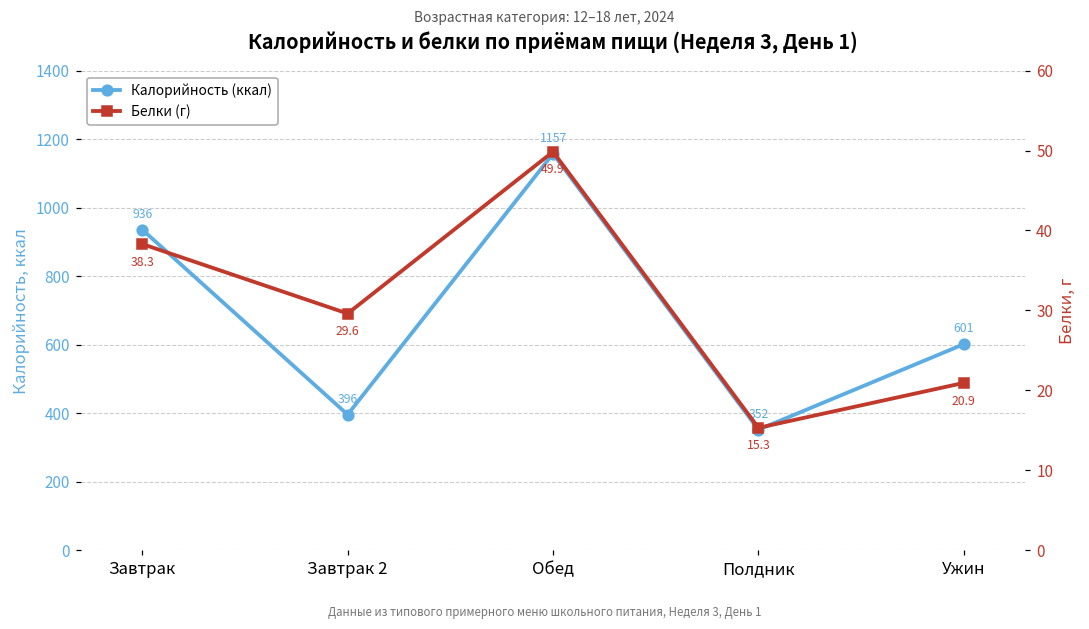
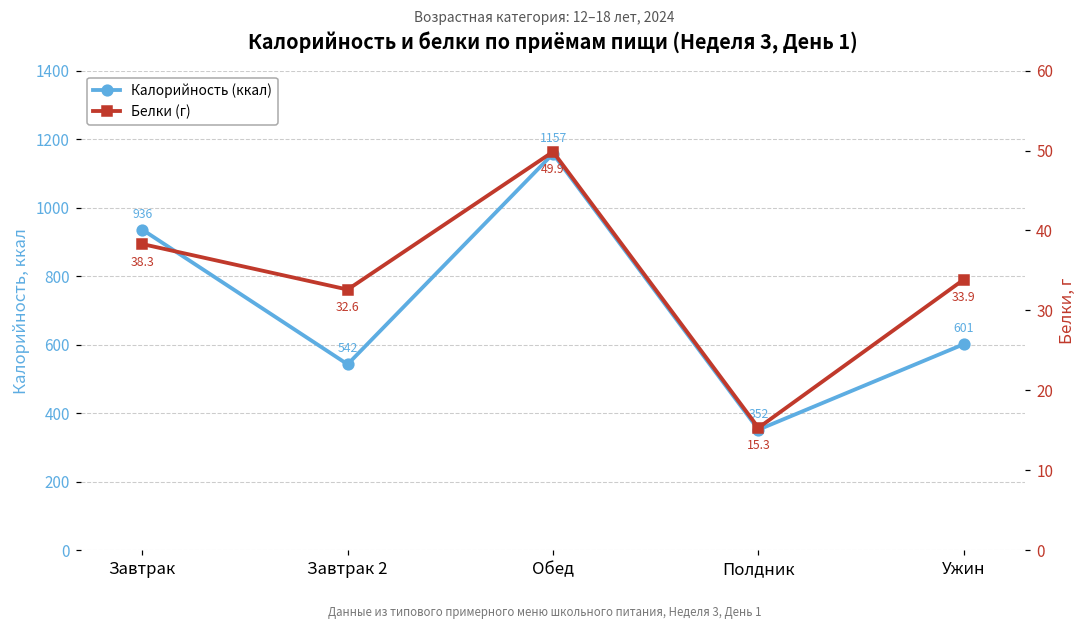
  {
    "Калорийность (ккал)": {
      "Завтрак": 936,
-     "Завтрак 2": 396,
+     "Завтрак 2": 542,
      "Обед": 1157,
      "Полдник": 352,
      "Ужин": 601
    },
    "Белки (г)": {
      "Завтрак": 38.3,
-     "Завтрак 2": 29.6,
+     "Завтрак 2": 32.6,
      "Обед": 49.9,
      "Полдник": 15.3,
-     "Ужин": 20.9
+     "Ужин": 33.9
    }
  }
